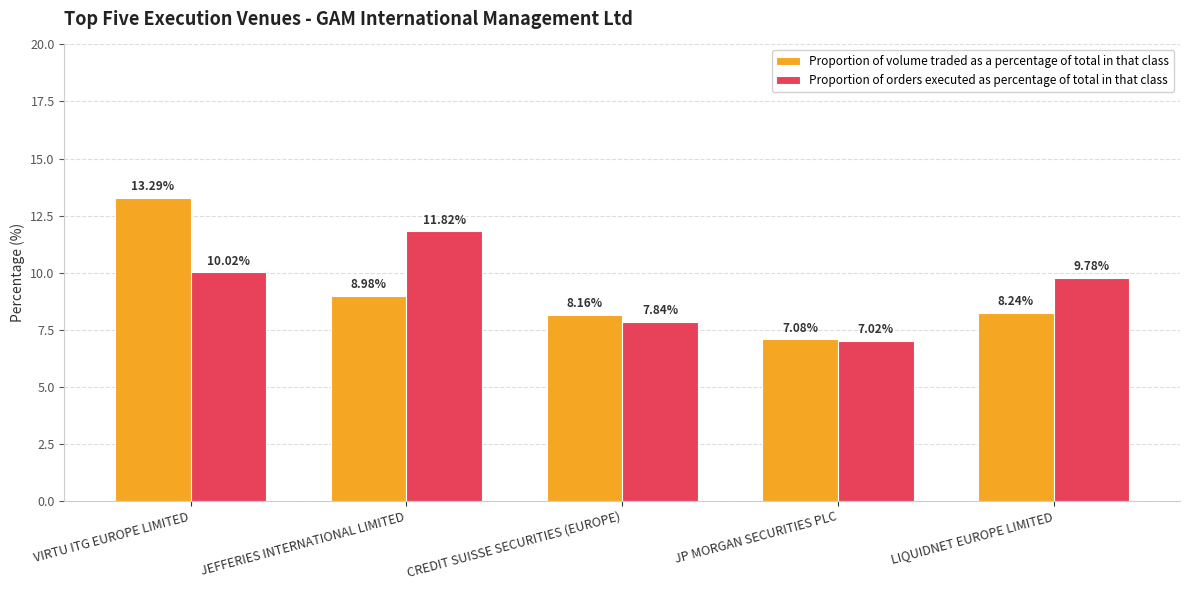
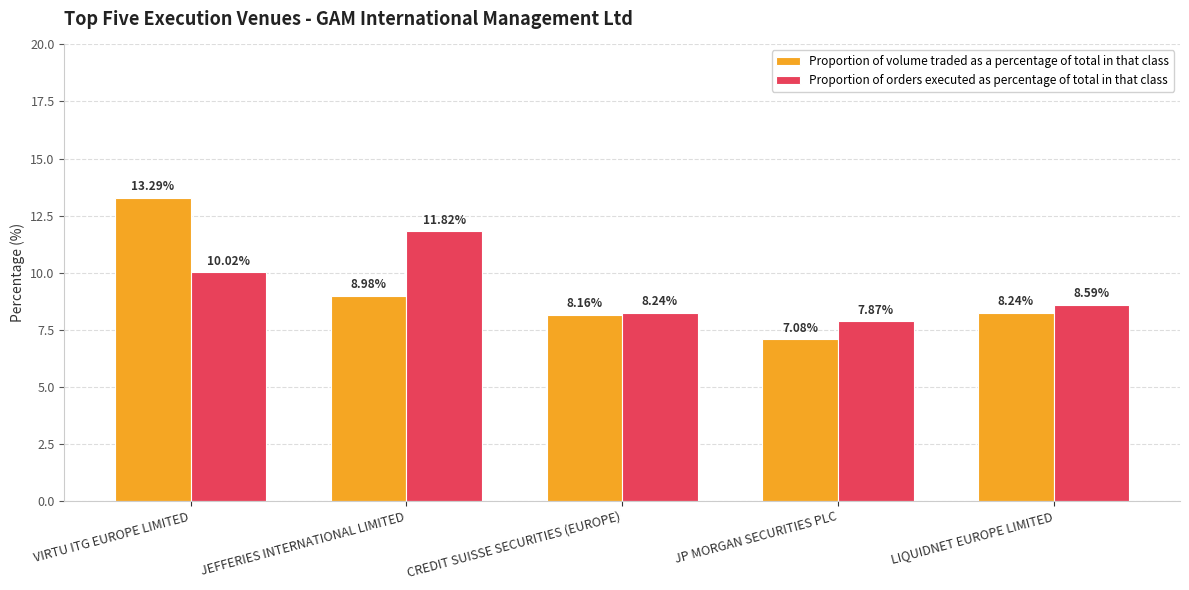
  {
    "Proportion of volume traded as a percentage of total in that class": {
      "VIRTU ITG EUROPE LIMITED": "13.29%",
      "JEFFERIES INTERNATIONAL LIMITED": "8.98%",
      "CREDIT SUISSE SECURITIES (EUROPE)": "8.16%",
      "JP MORGAN SECURITIES PLC": "7.08%",
      "LIQUIDNET EUROPE LIMITED": "8.24%"
    },
    "Proportion of orders executed as percentage of total in that class": {
      "VIRTU ITG EUROPE LIMITED": "10.02%",
      "JEFFERIES INTERNATIONAL LIMITED": "11.82%",
-     "CREDIT SUISSE SECURITIES (EUROPE)": "7.84%",
-     "JP MORGAN SECURITIES PLC": "7.02%",
-     "LIQUIDNET EUROPE LIMITED": "9.78%"
+     "CREDIT SUISSE SECURITIES (EUROPE)": "8.24%",
+     "JP MORGAN SECURITIES PLC": "7.87%",
+     "LIQUIDNET EUROPE LIMITED": "8.59%"
    }
  }
